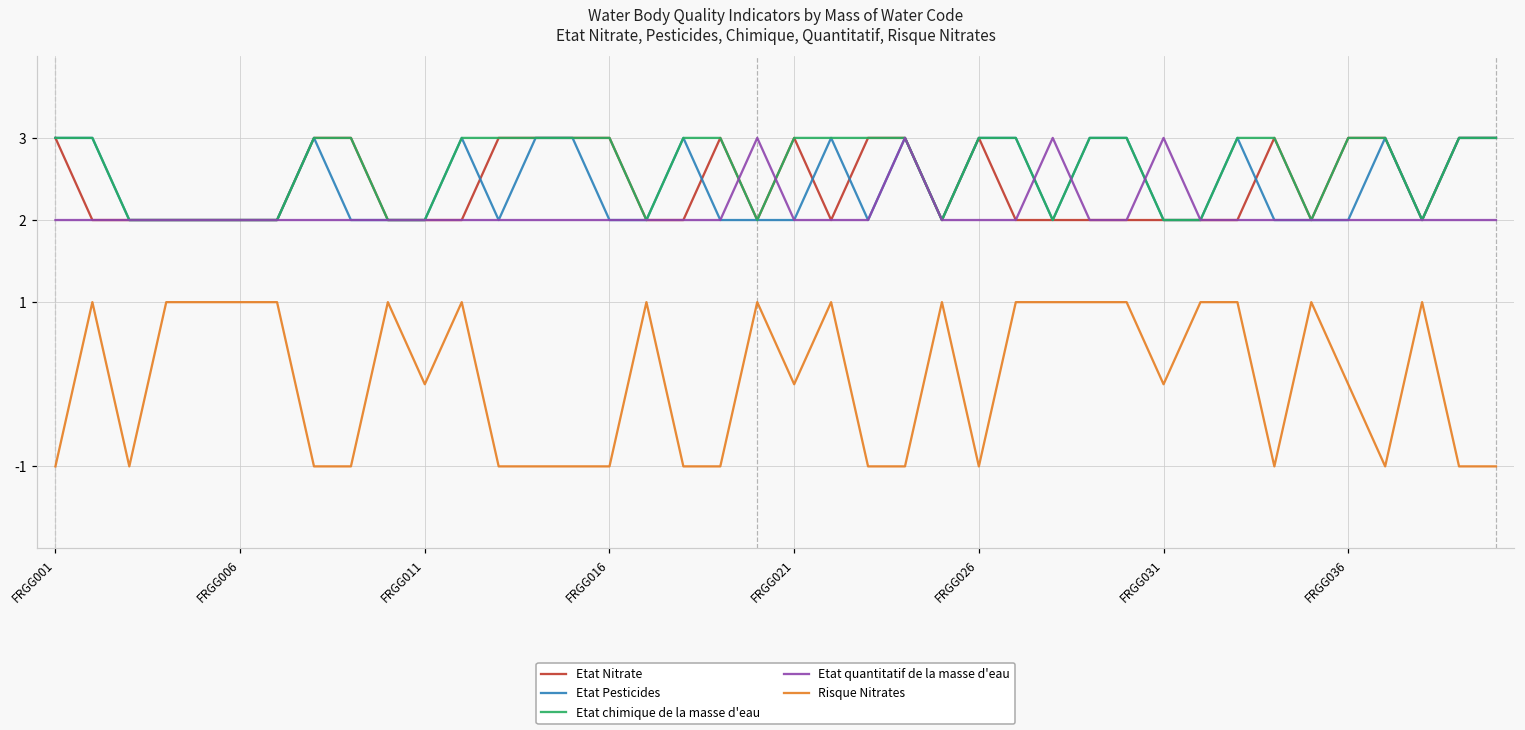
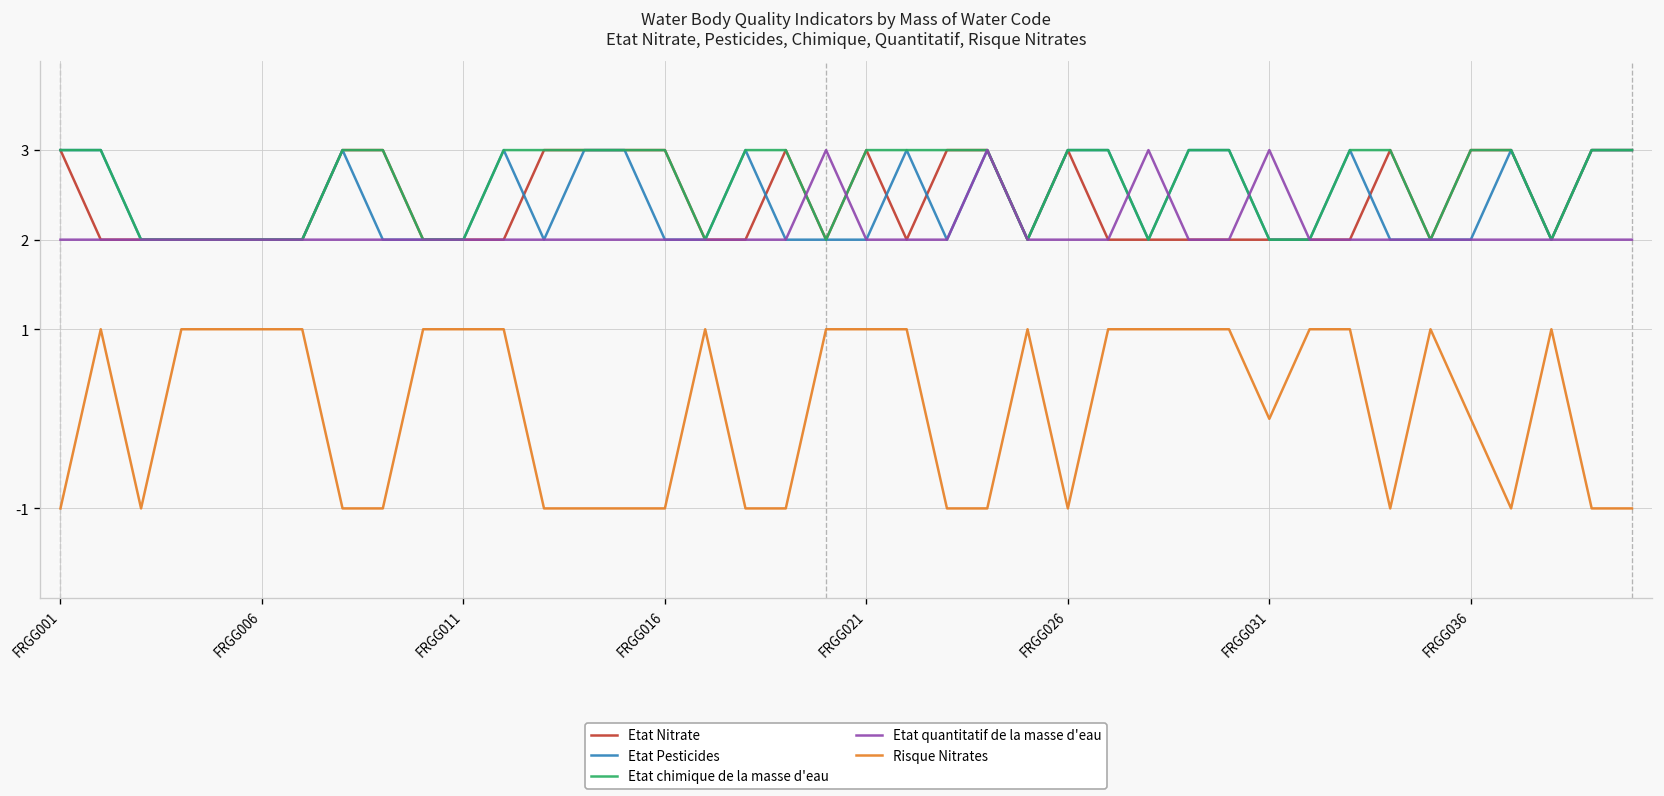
  {
    "Etat quantitatif de la masse d'eau": {
      "FRGG001": 2,
      "FRGG026": 2,
      "FRGG031": 3
    },
    "Risque Nitrates": {
      "FRGG001": -1,
      "FRGG006": 1,
-     "FRGG011": 0,
+     "FRGG011": 1,
      "FRGG016": -1,
-     "FRGG021": 0,
+     "FRGG021": 1,
      "FRGG026": -1,
      "FRGG031": 0,
      "FRGG036": 0
    }
  }
